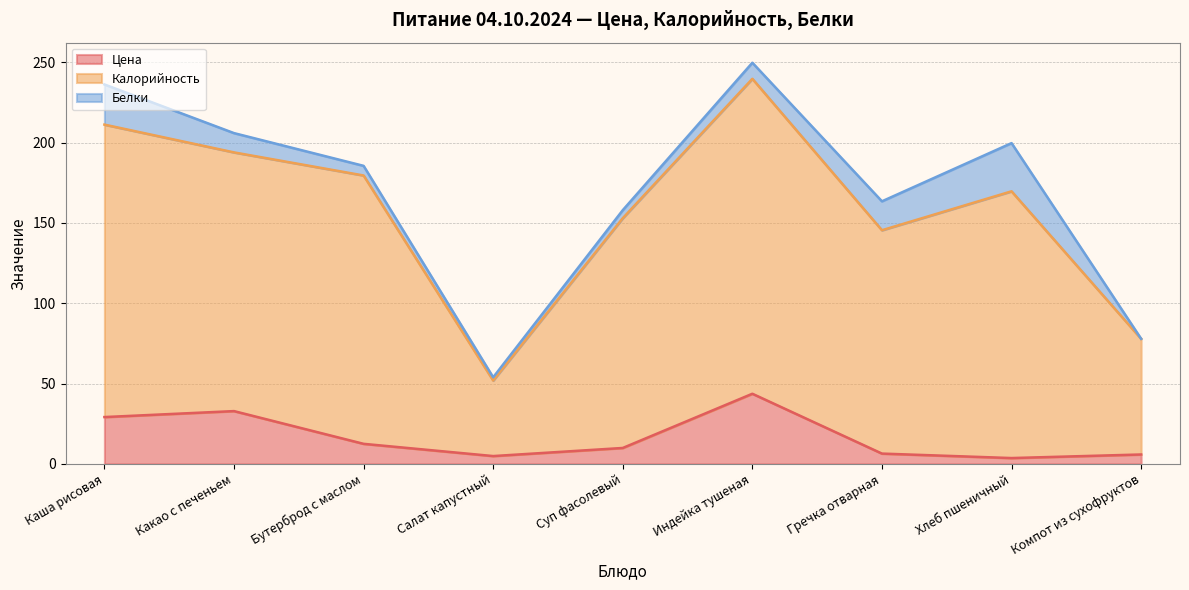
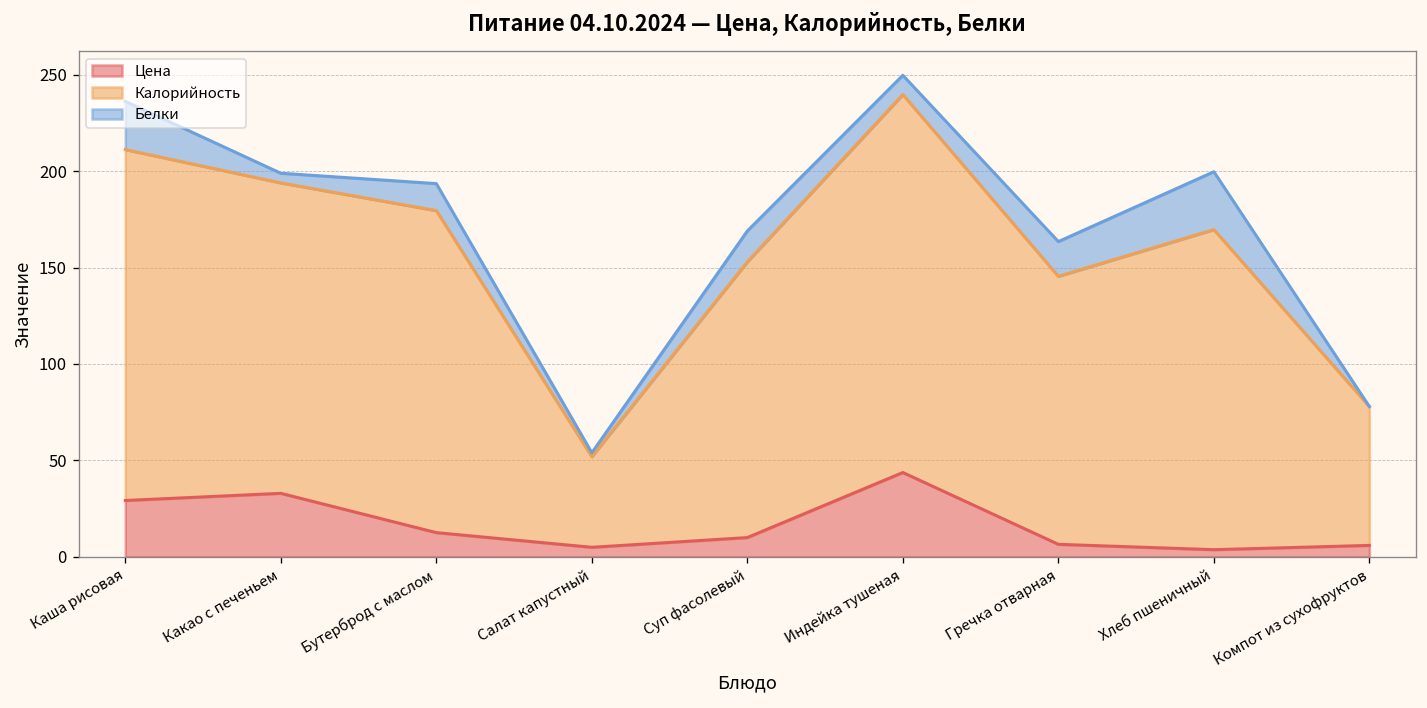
  {
    "Белки": {
-     "Какао с печеньем": 12,
-     "Бутерброд с маслом": 6,
+     "Какао с печеньем": 5,
+     "Бутерброд с маслом": 14,
      "Салат капустный": 2,
-     "Суп фасолевый": 5,
+     "Суп фасолевый": 16,
      "Индейка тушеная": 10,
      "Гречка отварная": 18,
      "Хлеб пшеничный": 30
    }
  }
